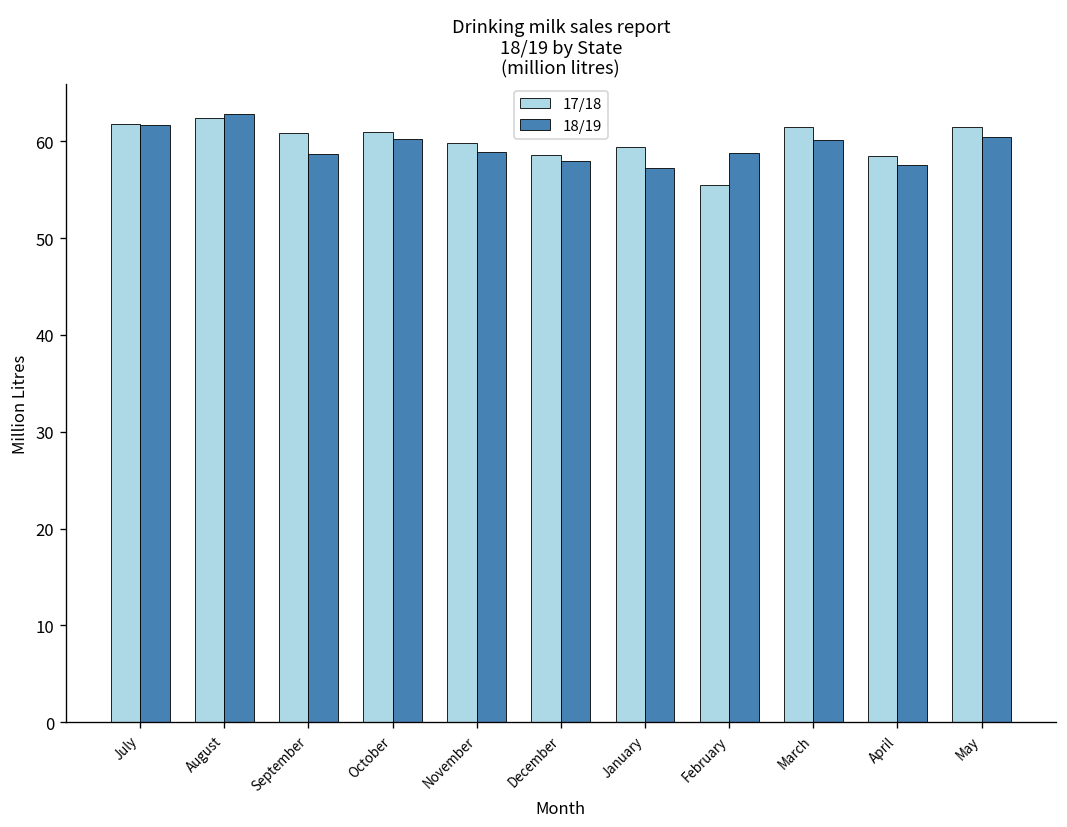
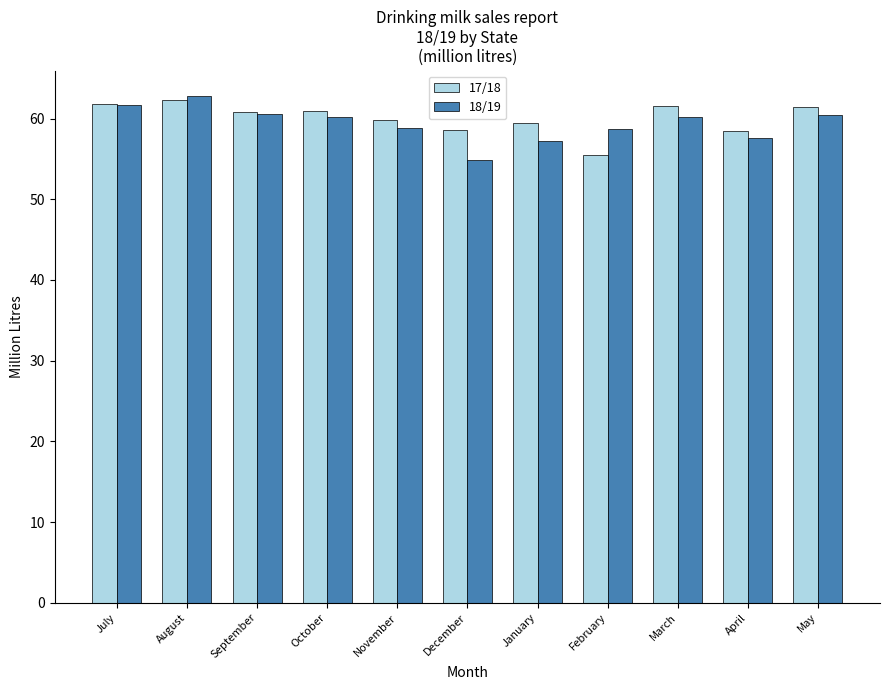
  {
    "17/18": {
      "July": 62,
      "August": 62,
      "September": 61,
      "October": 61,
      "November": 60,
      "December": 59,
      "January": 59,
      "February": 55,
      "March": 61,
      "April": 58,
      "May": 61
    },
    "18/19": {
      "July": 62,
      "August": 63,
-     "September": 59,
+     "September": 61,
      "October": 60,
      "November": 59,
-     "December": 58,
+     "December": 55,
      "January": 57,
      "February": 59,
      "March": 60,
      "April": 58,
      "May": 60
    }
  }
